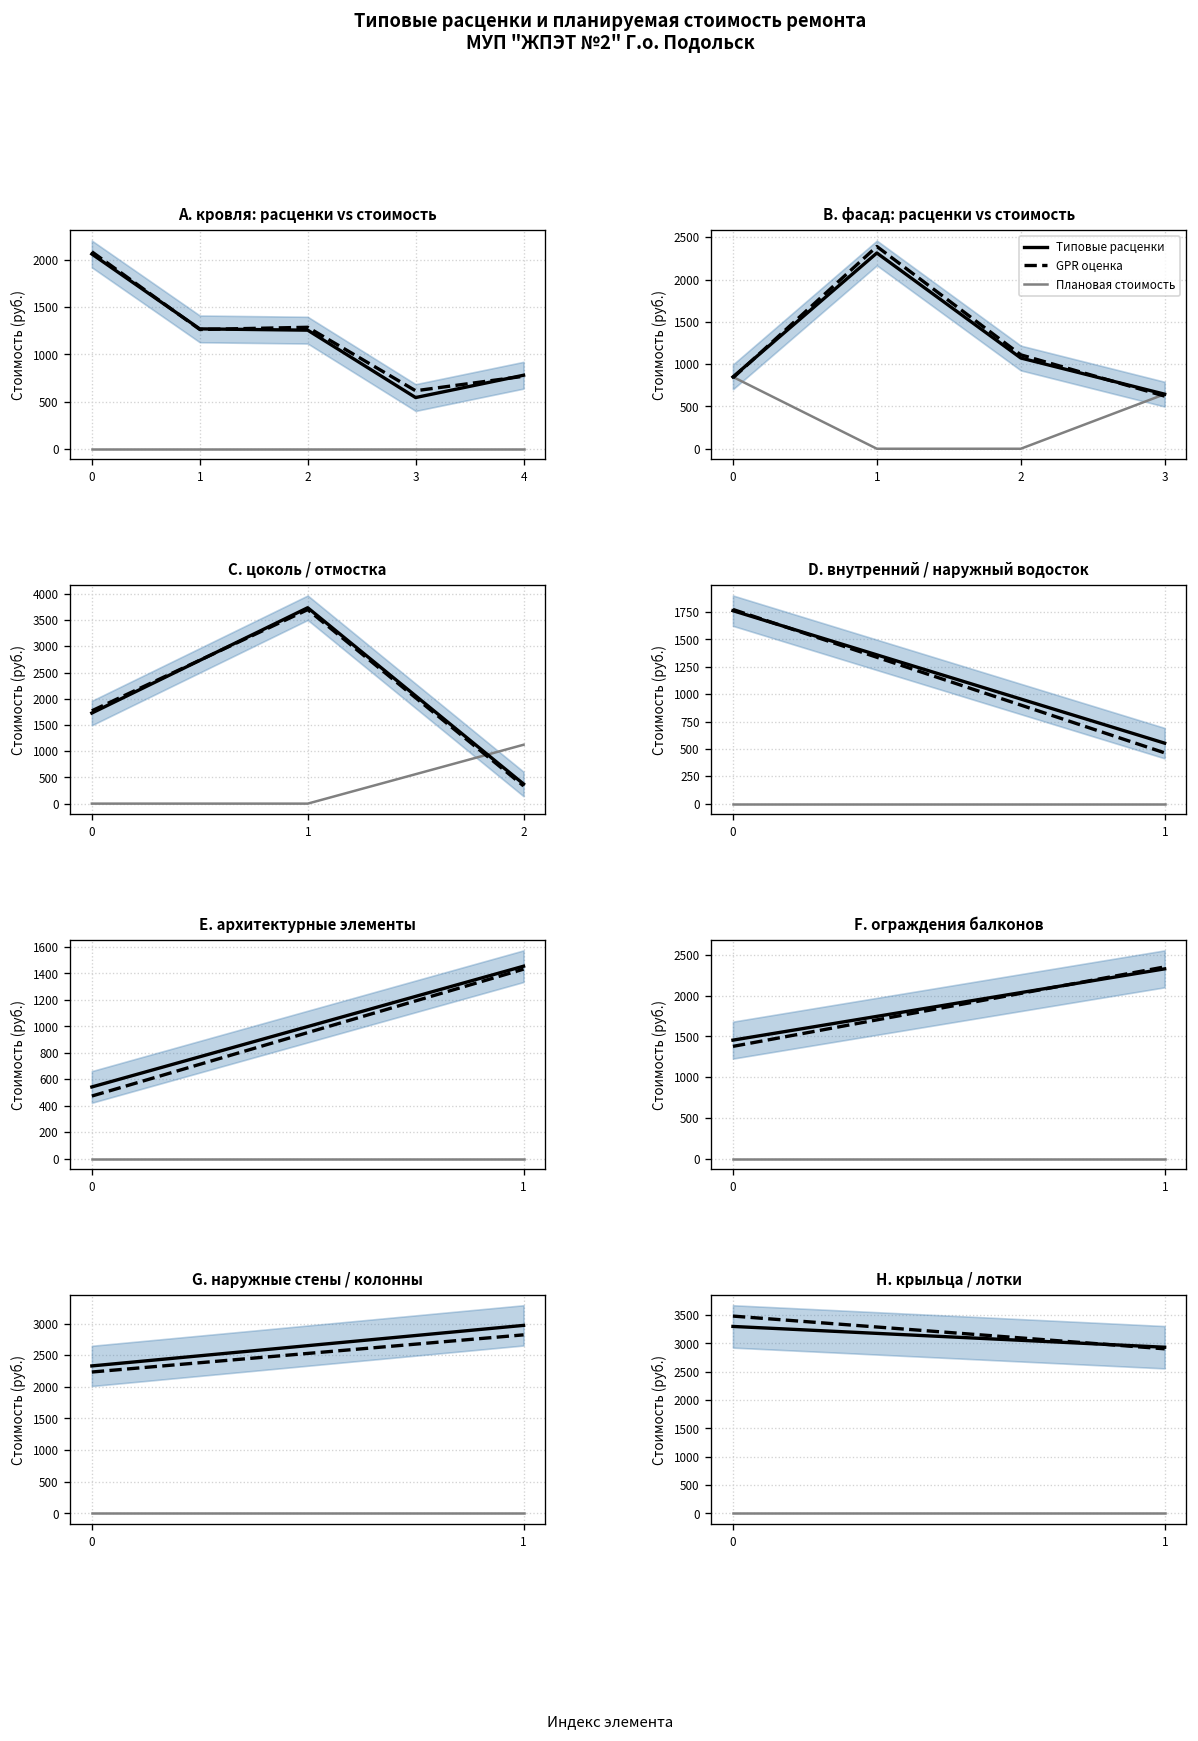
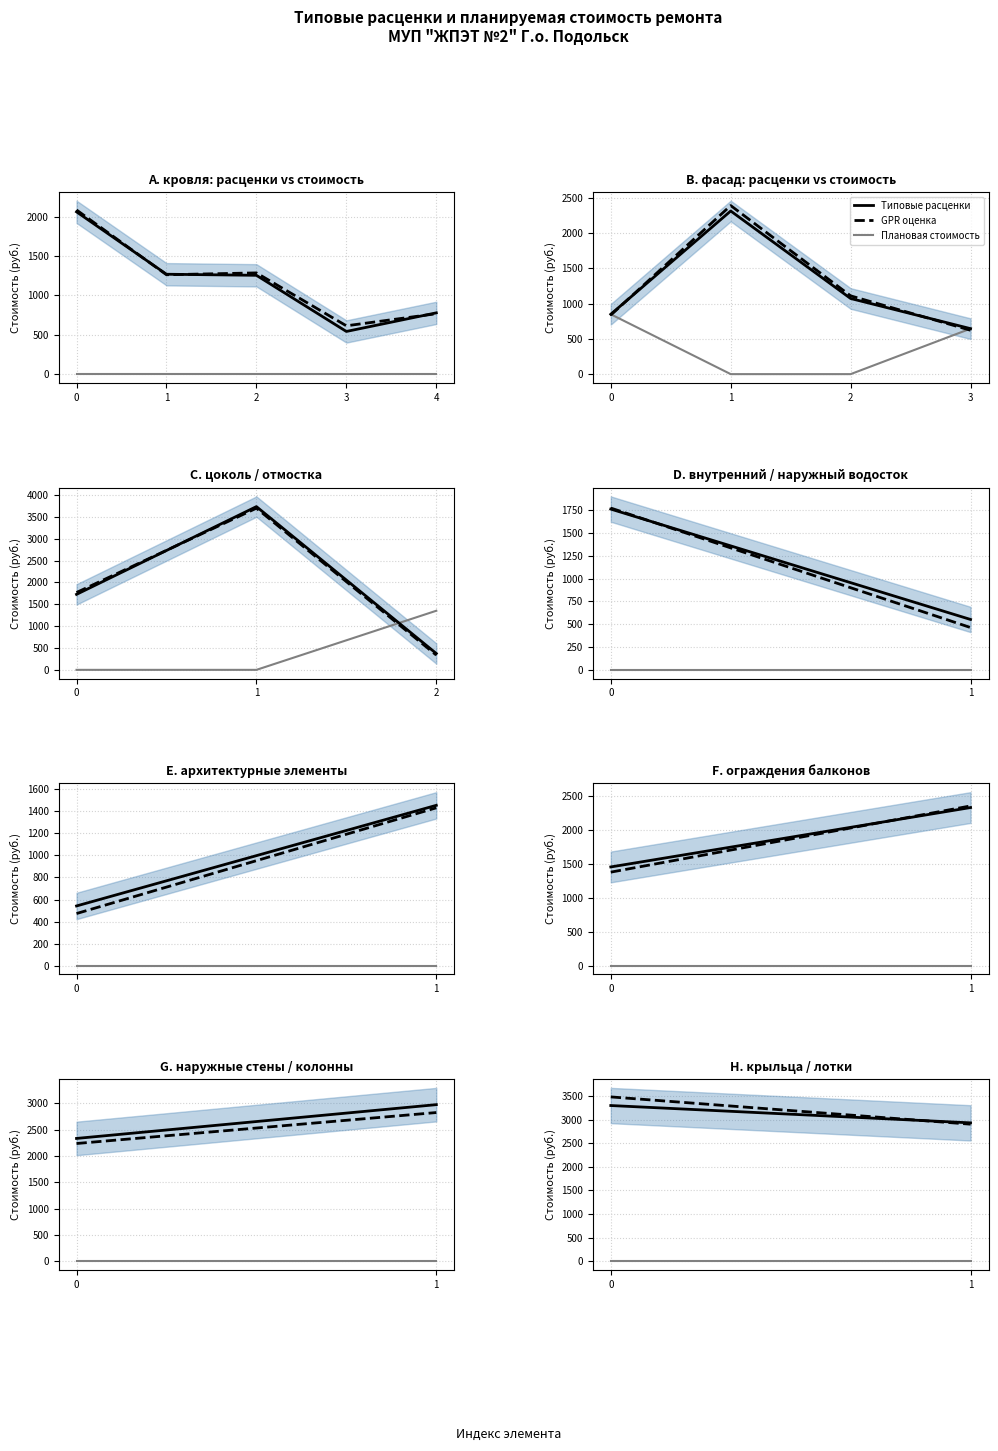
  {
    "A. кровля: расценки vs стоимость": {
      "Плановая стоимость": {
        "0": 0,
        "1": 0,
        "2": 0,
        "3": 0,
        "4": 0
      }
    },
    "B. фасад: расценки vs стоимость": {
      "Плановая стоимость": {
        "1": 0,
        "2": 0
      }
    },
    "C. цоколь / отмостка": {
      "Плановая стоимость": {
        "0": 0,
        "1": 0,
-       "2": 1100
+       "2": 1400
      }
    },
    "D. внутренний / наружный водосток": {
      "Плановая стоимость": {
        "0": 0,
        "1": 0
      }
    },
    "E. архитектурные элементы": {
      "Плановая стоимость": {
        "0": 0,
        "1": 0
      }
    },
    "F. ограждения балконов": {
      "Плановая стоимость": {
        "0": 0,
        "1": 0
      }
    },
    "G. наружные стены / колонны": {
      "Плановая стоимость": {
        "0": 0,
        "1": 0
      }
    },
    "H. крыльца / лотки": {
      "Плановая стоимость": {
        "0": 0,
        "1": 0
      }
    }
  }
